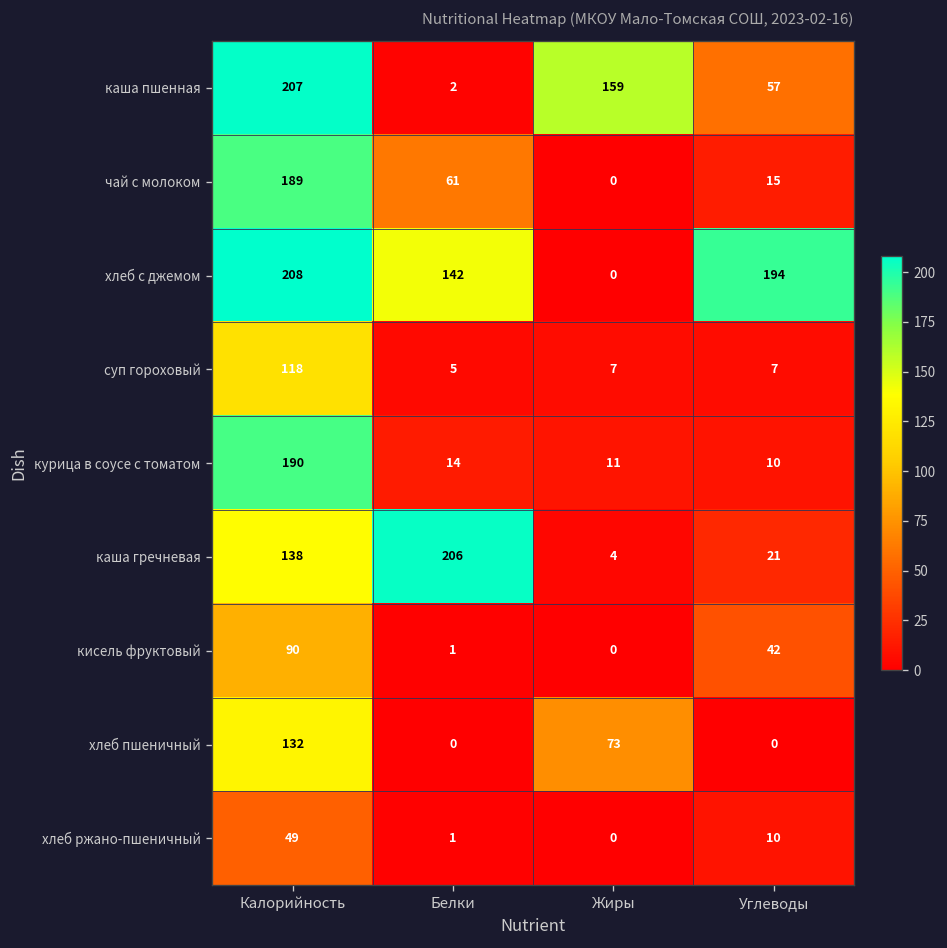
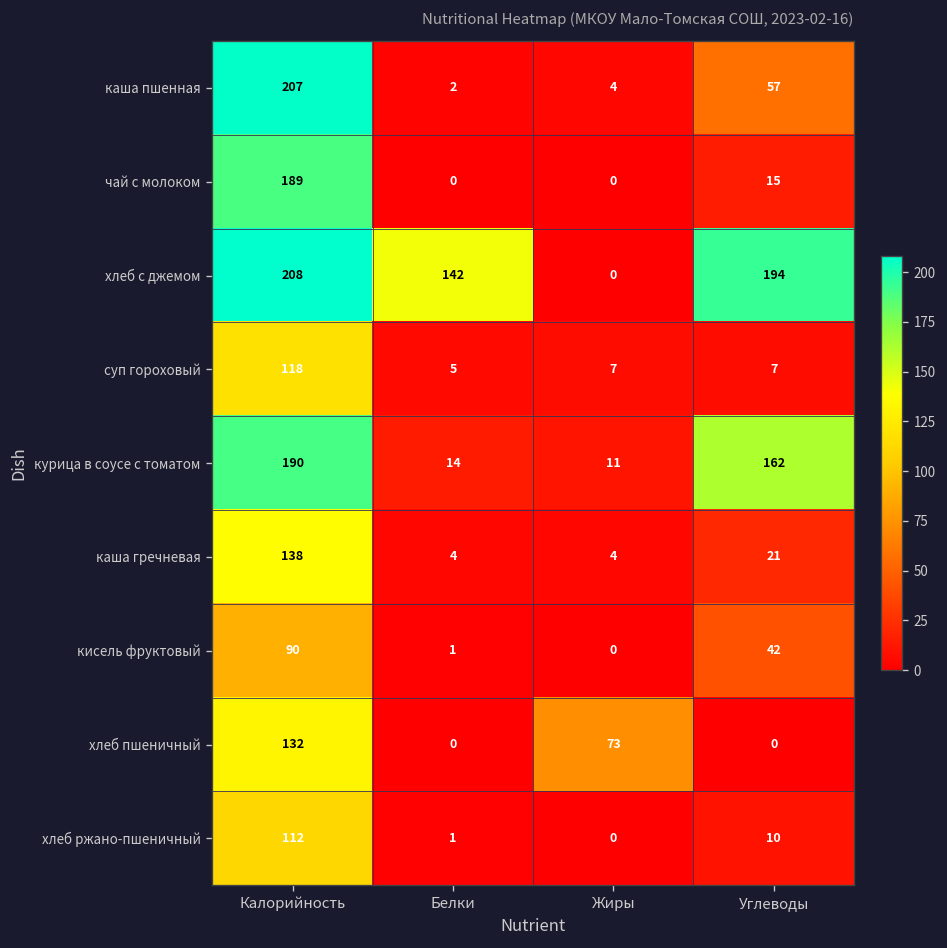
  {
    "каша пшенная": {
      "Калорийность": 207,
      "Белки": 2,
-     "Жиры": 159,
+     "Жиры": 4,
      "Углеводы": 57
    },
    "чай с молоком": {
      "Калорийность": 189,
-     "Белки": 61,
+     "Белки": 0,
      "Жиры": 0,
      "Углеводы": 15
    },
    "хлеб с джемом": {
      "Калорийность": 208,
      "Белки": 142,
      "Жиры": 0,
      "Углеводы": 194
    },
    "суп гороховый": {
      "Калорийность": 118,
      "Белки": 5,
      "Жиры": 7,
      "Углеводы": 7
    },
    "курица в соусе с томатом": {
      "Калорийность": 190,
      "Белки": 14,
      "Жиры": 11,
-     "Углеводы": 10
+     "Углеводы": 162
    },
    "каша гречневая": {
      "Калорийность": 138,
-     "Белки": 206,
+     "Белки": 4,
      "Жиры": 4,
      "Углеводы": 21
    },
    "кисель фруктовый": {
      "Калорийность": 90,
      "Белки": 1,
      "Жиры": 0,
      "Углеводы": 42
    },
    "хлеб пшеничный": {
      "Калорийность": 132,
      "Белки": 0,
      "Жиры": 73,
      "Углеводы": 0
    },
    "хлеб ржано-пшеничный": {
-     "Калорийность": 49,
+     "Калорийность": 112,
      "Белки": 1,
      "Жиры": 0,
      "Углеводы": 10
    }
  }
